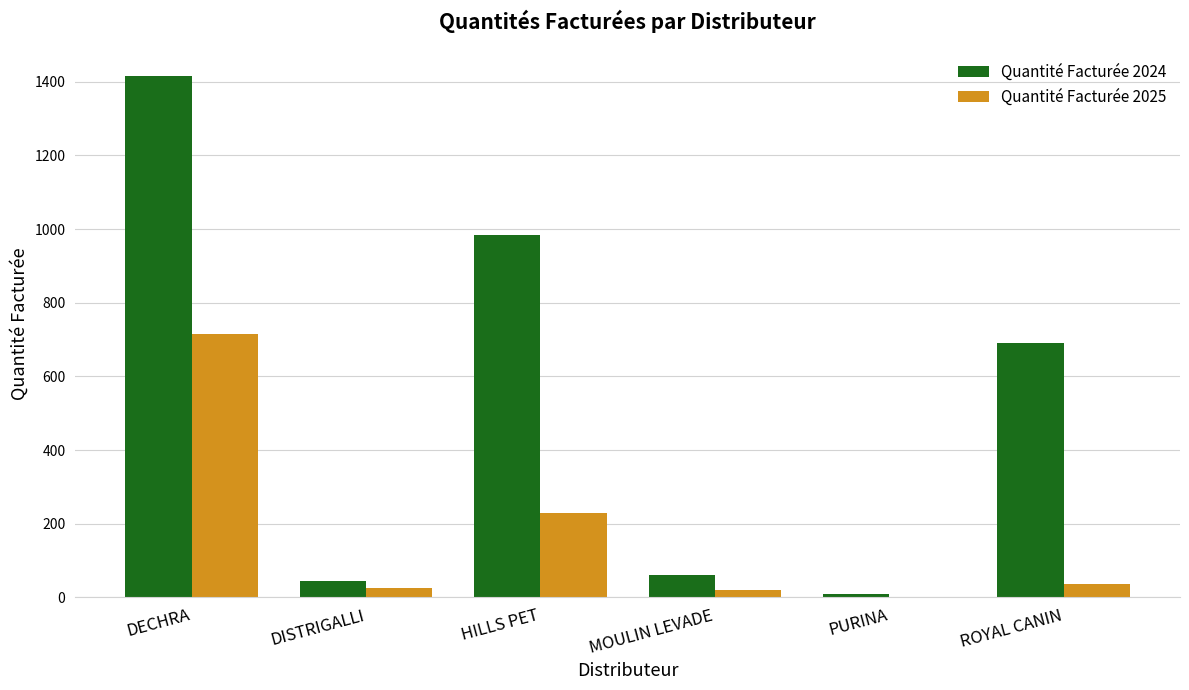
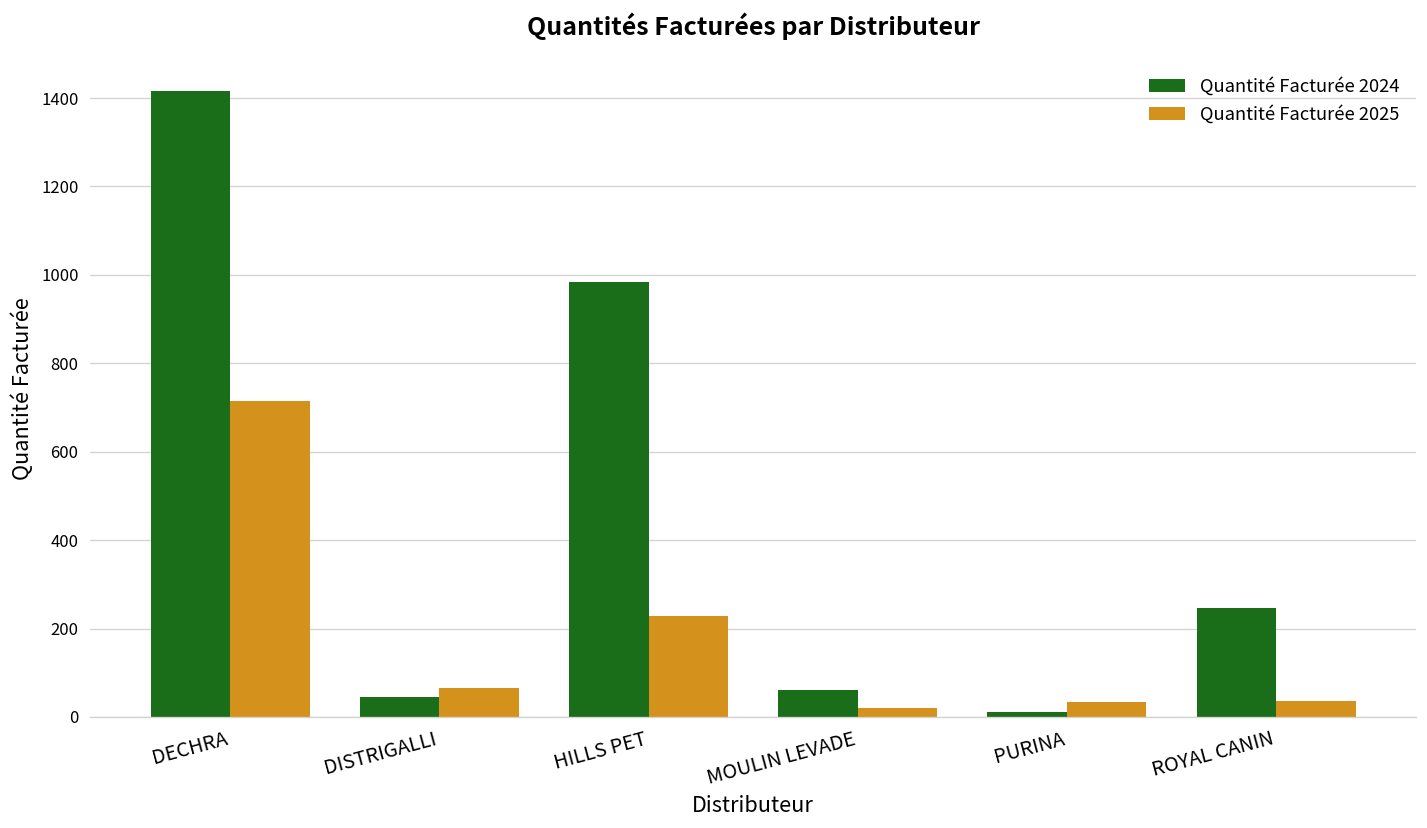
  {
    "Quantité Facturée 2024": {
      "DECHRA": 1420,
      "DISTRIGALLI": 50,
      "HILLS PET": 990,
      "MOULIN LEVADE": 60,
      "PURINA": 10,
-     "ROYAL CANIN": 690
+     "ROYAL CANIN": 250
    },
    "Quantité Facturée 2025": {
      "DECHRA": 710,
-     "DISTRIGALLI": 30,
+     "DISTRIGALLI": 70,
      "HILLS PET": 230,
      "MOULIN LEVADE": 20,
-     "PURINA": 0,
+     "PURINA": 30,
      "ROYAL CANIN": 40
    }
  }
